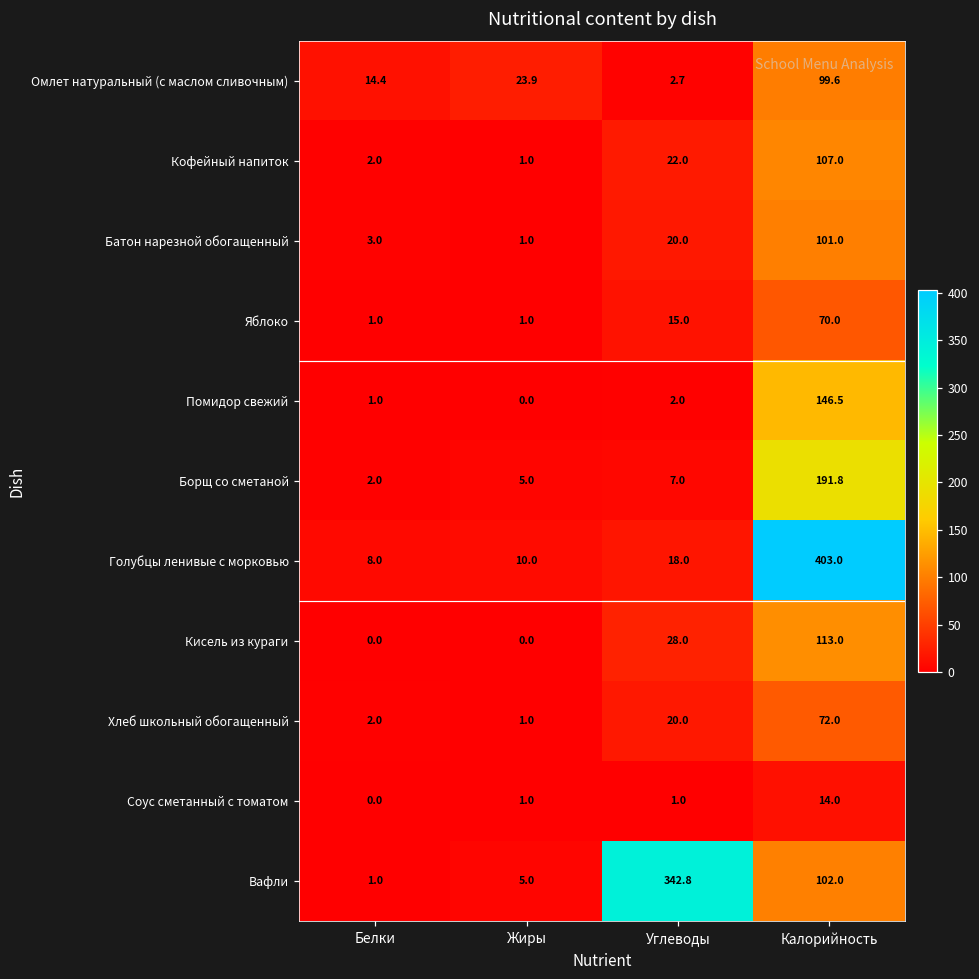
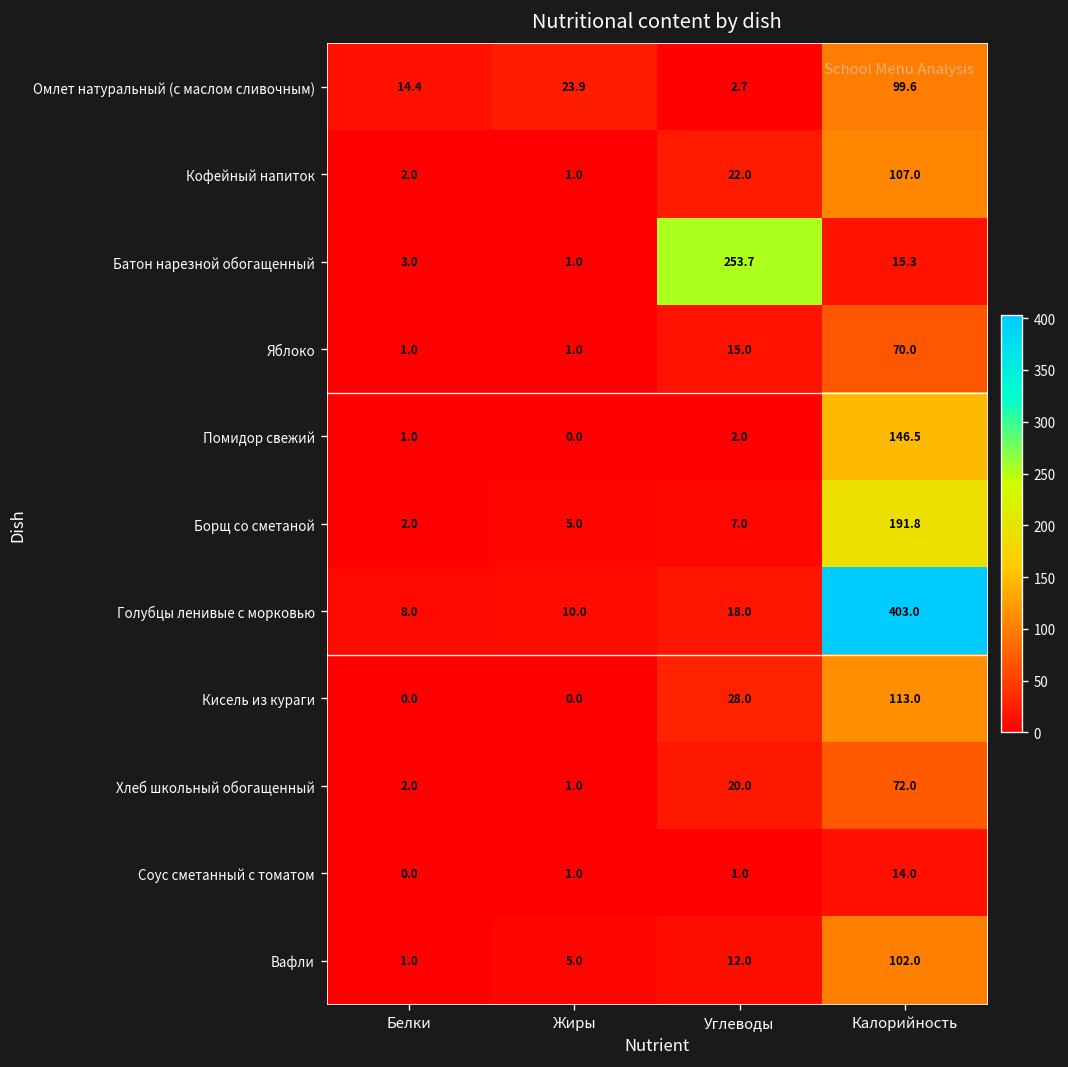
  {
    "Омлет натуральный (с маслом сливочным)": {
      "Белки": 14.4,
      "Жиры": 23.9,
      "Углеводы": 2.7
    },
    "Кофейный напиток": {
      "Белки": 2.0,
      "Жиры": 1.0,
      "Углеводы": 22.0,
      "Калорийность": 107.0
    },
    "Батон нарезной обогащенный": {
      "Белки": 3.0,
      "Жиры": 1.0,
-     "Углеводы": 20.0,
-     "Калорийность": 101.0
+     "Углеводы": 253.7,
+     "Калорийность": 15.3
    },
    "Яблоко": {
      "Белки": 1.0,
      "Жиры": 1.0,
      "Углеводы": 15.0,
      "Калорийность": 70.0
    },
    "Помидор свежий": {
      "Белки": 1.0,
      "Жиры": 0.0,
      "Углеводы": 2.0,
      "Калорийность": 146.5
    },
    "Борщ со сметаной": {
      "Белки": 2.0,
      "Жиры": 5.0,
      "Углеводы": 7.0,
      "Калорийность": 191.8
    },
    "Голубцы ленивые с морковью": {
      "Белки": 8.0,
      "Жиры": 10.0,
      "Углеводы": 18.0,
      "Калорийность": 403.0
    },
    "Кисель из кураги": {
      "Белки": 0.0,
      "Жиры": 0.0,
      "Углеводы": 28.0,
      "Калорийность": 113.0
    },
    "Хлеб школьный обогащенный": {
      "Белки": 2.0,
      "Жиры": 1.0,
      "Углеводы": 20.0,
      "Калорийность": 72.0
    },
    "Соус сметанный с томатом": {
      "Белки": 0.0,
      "Жиры": 1.0,
      "Углеводы": 1.0,
      "Калорийность": 14.0
    },
    "Вафли": {
      "Белки": 1.0,
      "Жиры": 5.0,
-     "Углеводы": 342.8,
+     "Углеводы": 12.0,
      "Калорийность": 102.0
    }
  }
